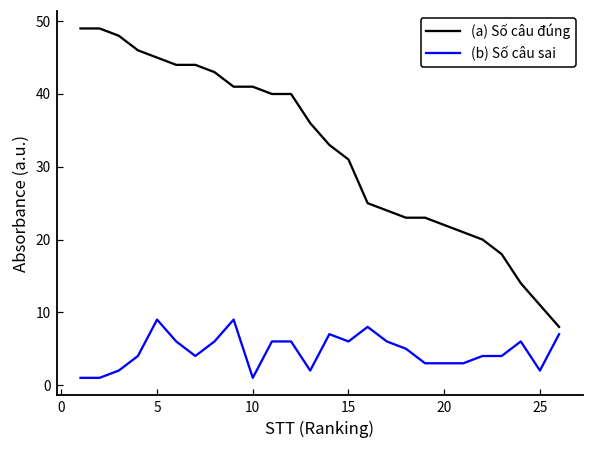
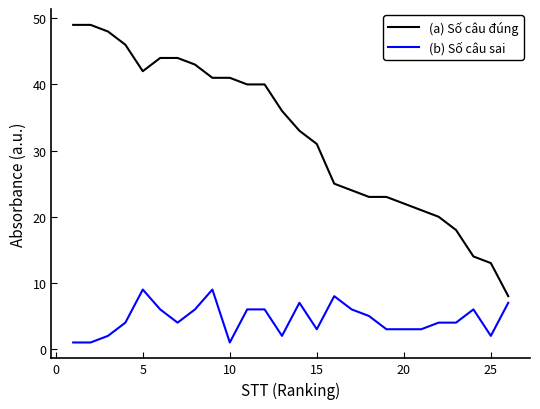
  {
    "(a) Số câu đúng": {
-     "5": 45,
+     "5": 42,
      "10": 41,
      "15": 31,
      "20": 22,
-     "25": 11
+     "25": 13
    },
    "(b) Số câu sai": {
      "5": 9,
      "10": 1,
-     "15": 6,
+     "15": 3,
      "20": 3,
      "25": 2
    }
  }
